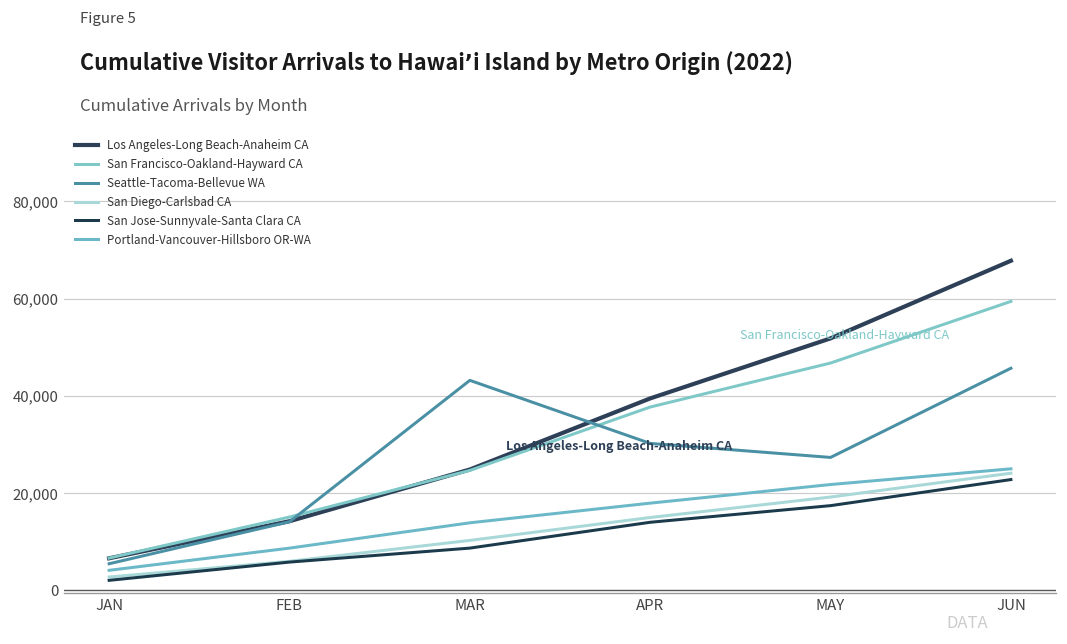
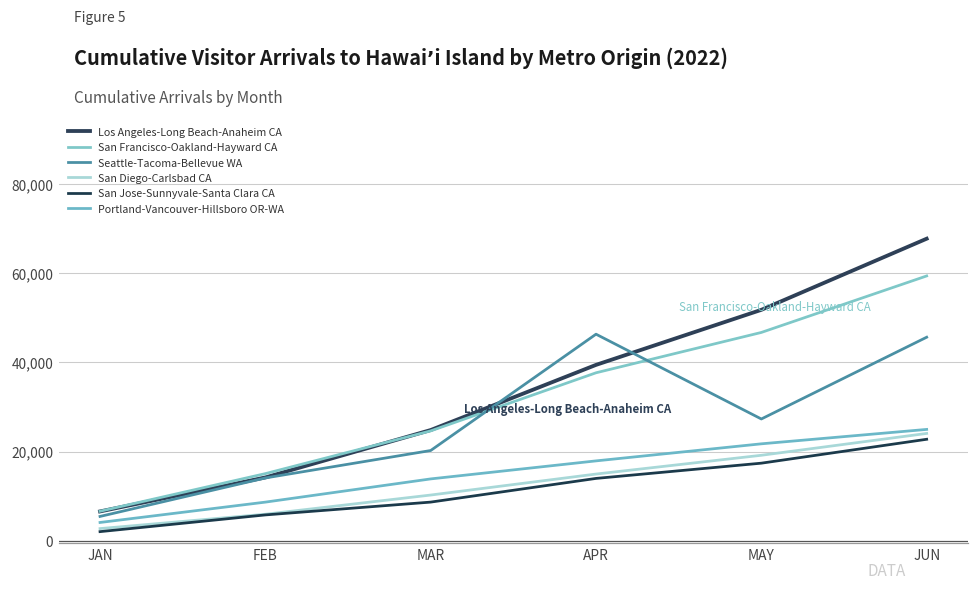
  {
    "Seattle-Tacoma-Bellevue WA": {
      "JAN": "5,000",
-     "MAR": "43,000",
-     "APR": "30,000",
+     "MAR": "20,000",
+     "APR": "46,000",
      "MAY": "27,000",
      "JUN": "46,000"
    }
  }
